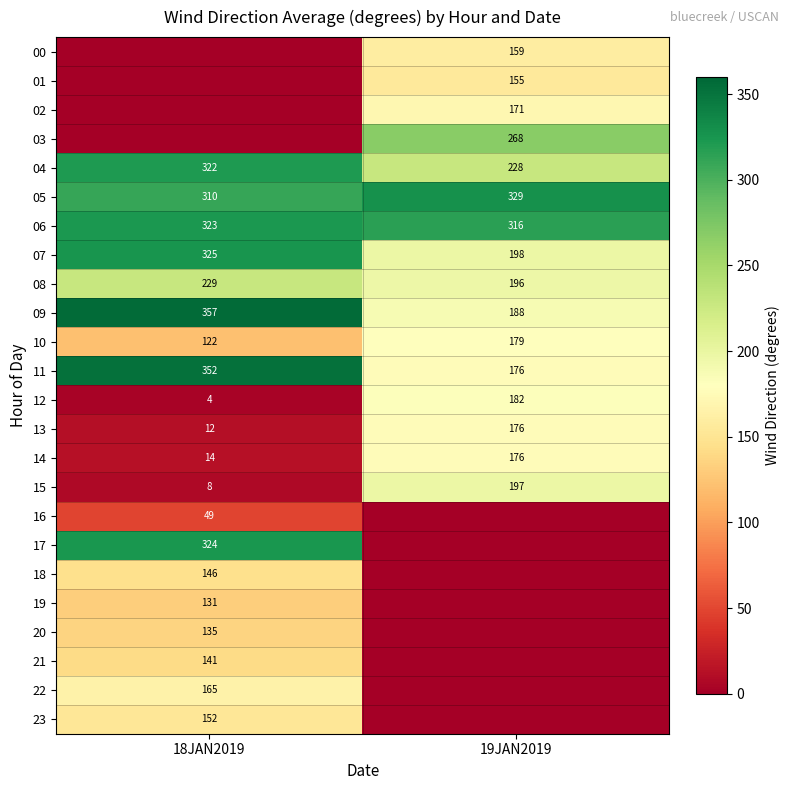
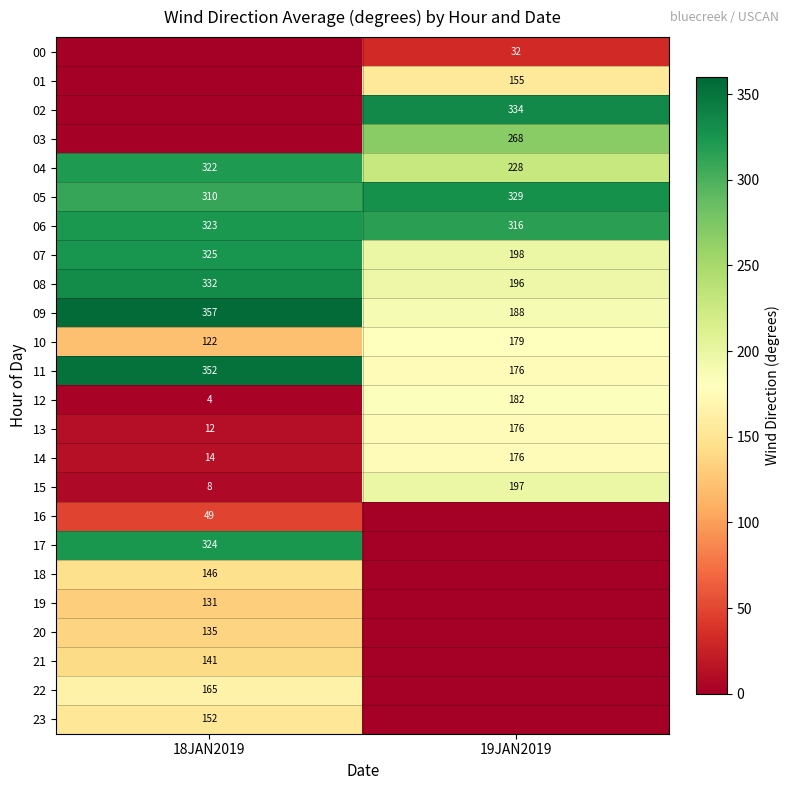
  {
    "00": {
-     "19JAN2019": 159
+     "19JAN2019": 32
    },
    "01": {
      "19JAN2019": 155
    },
    "02": {
-     "19JAN2019": 171
+     "19JAN2019": 334
    },
    "03": {
      "19JAN2019": 268
    },
    "04": {
      "18JAN2019": 322,
      "19JAN2019": 228
    },
    "05": {
      "18JAN2019": 310,
      "19JAN2019": 329
    },
    "06": {
      "18JAN2019": 323,
      "19JAN2019": 316
    },
    "07": {
      "18JAN2019": 325,
      "19JAN2019": 198
    },
    "08": {
-     "18JAN2019": 229,
+     "18JAN2019": 332,
      "19JAN2019": 196
    },
    "09": {
      "18JAN2019": 357,
      "19JAN2019": 188
    },
    "10": {
      "18JAN2019": 122,
      "19JAN2019": 179
    },
    "11": {
      "18JAN2019": 352,
      "19JAN2019": 176
    },
    "12": {
      "18JAN2019": 4,
      "19JAN2019": 182
    },
    "13": {
      "18JAN2019": 12,
      "19JAN2019": 176
    },
    "14": {
      "18JAN2019": 14,
      "19JAN2019": 176
    },
    "15": {
      "18JAN2019": 8,
      "19JAN2019": 197
    },
    "16": {
      "18JAN2019": 49
    },
    "17": {
      "18JAN2019": 324
    },
    "18": {
      "18JAN2019": 146
    },
    "19": {
      "18JAN2019": 131
    },
    "20": {
      "18JAN2019": 135
    },
    "21": {
      "18JAN2019": 141
    },
    "22": {
      "18JAN2019": 165
    },
    "23": {
      "18JAN2019": 152
    }
  }
